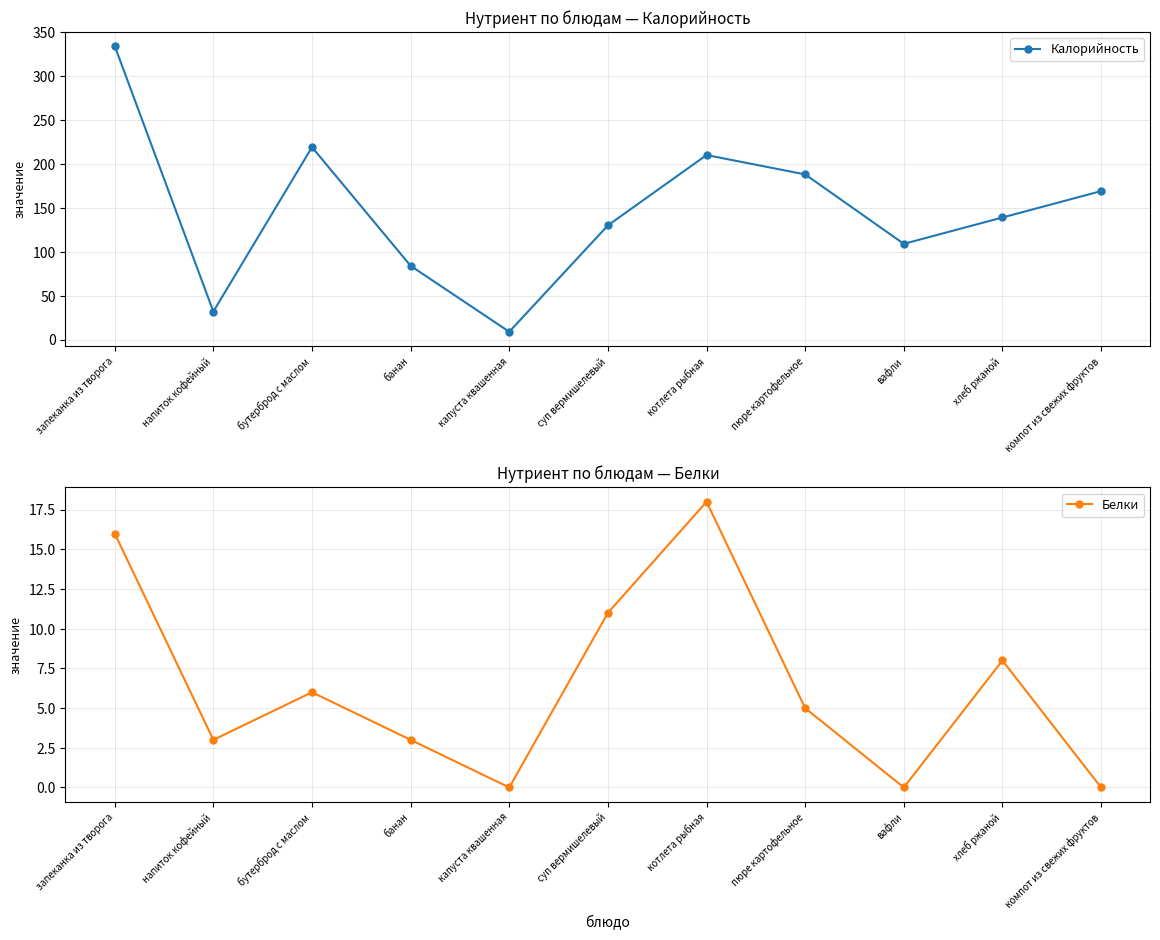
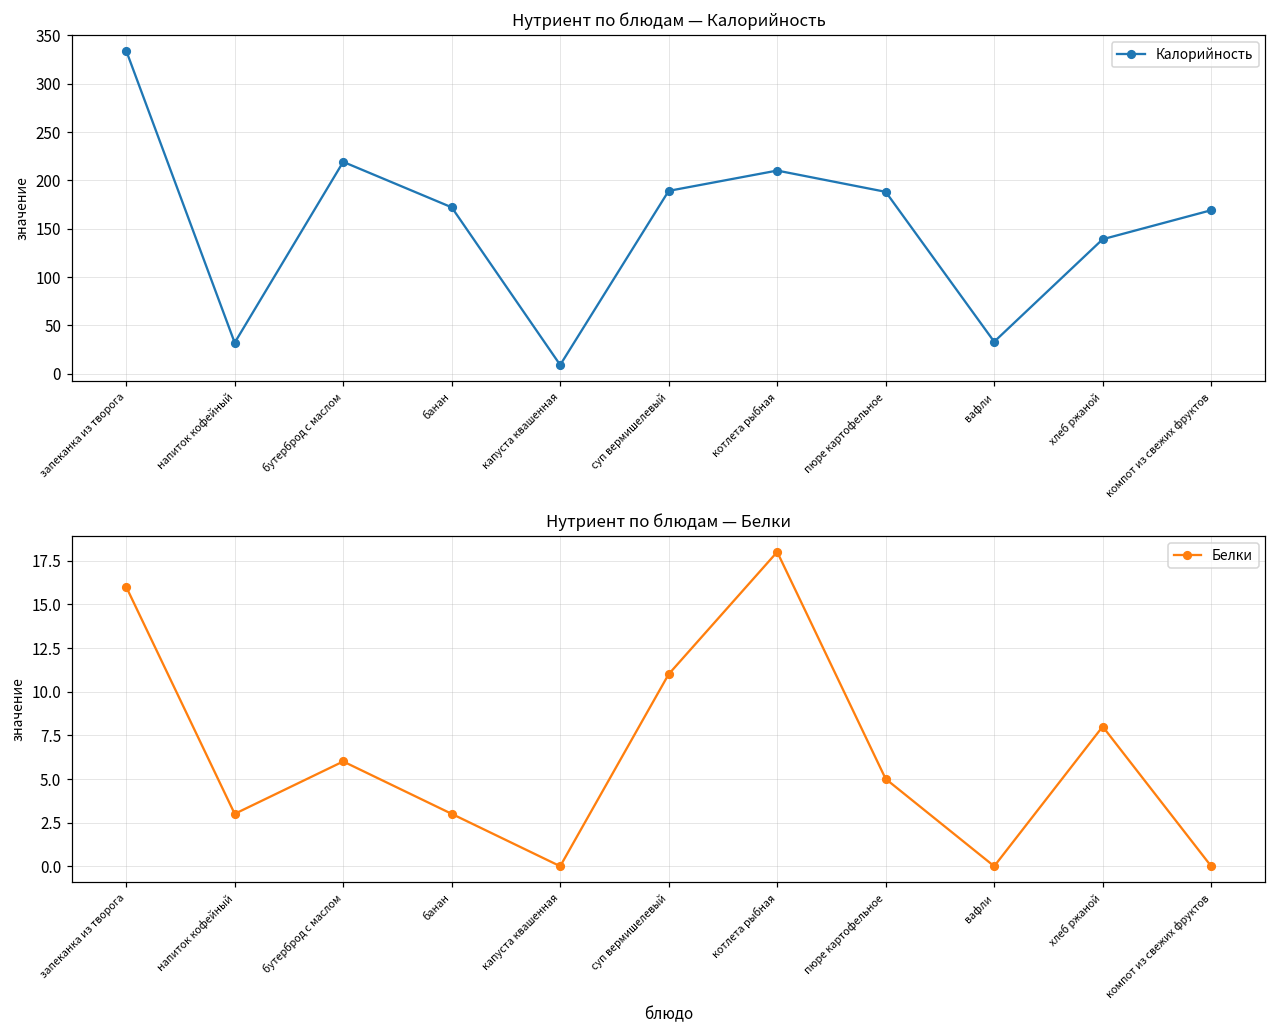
  {
    "Нутриент по блюдам — Калорийность": {
      "запеканка из творога": 330,
      "напиток кофейный": 30,
      "бутерброд с маслом": 220,
-     "банан": 80,
+     "банан": 170,
      "капуста квашенная": 10,
-     "суп вермишелевый": 130,
+     "суп вермишелевый": 190,
      "котлета рыбная": 210,
      "пюре картофельное": 190,
-     "вафли": 110,
+     "вафли": 30,
      "хлеб ржаной": 140,
      "компот из свежих фруктов": 170
    },
    "Нутриент по блюдам — Белки": {
      "запеканка из творога": 16.0,
      "напиток кофейный": 3.0,
      "бутерброд с маслом": 6.0,
      "банан": 3.0,
      "капуста квашенная": 0.0,
      "суп вермишелевый": 11.0,
      "котлета рыбная": 18.0,
      "пюре картофельное": 5.0,
      "вафли": 0.0,
      "хлеб ржаной": 8.0,
      "компот из свежих фруктов": 0.0
    }
  }
